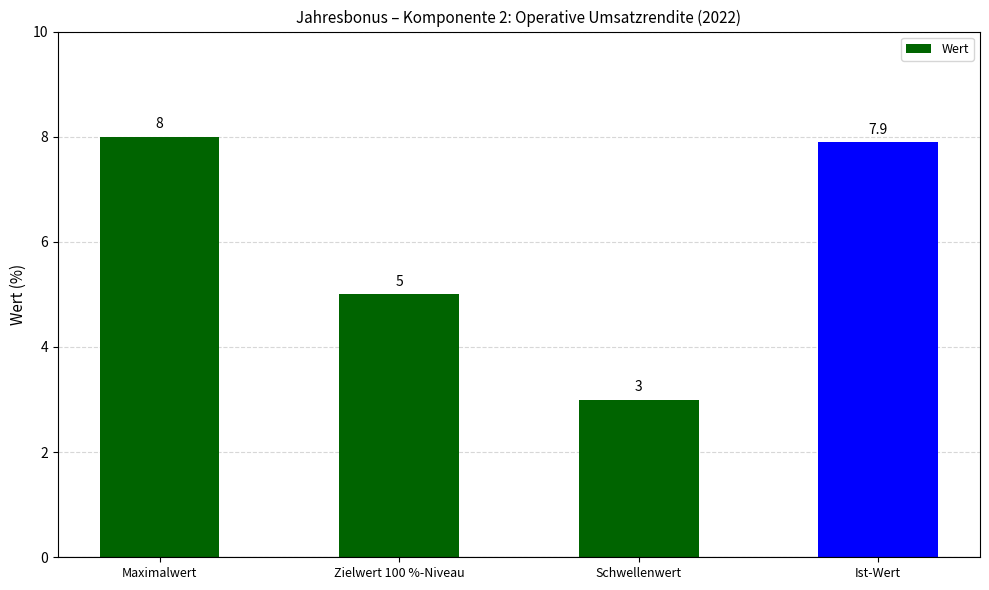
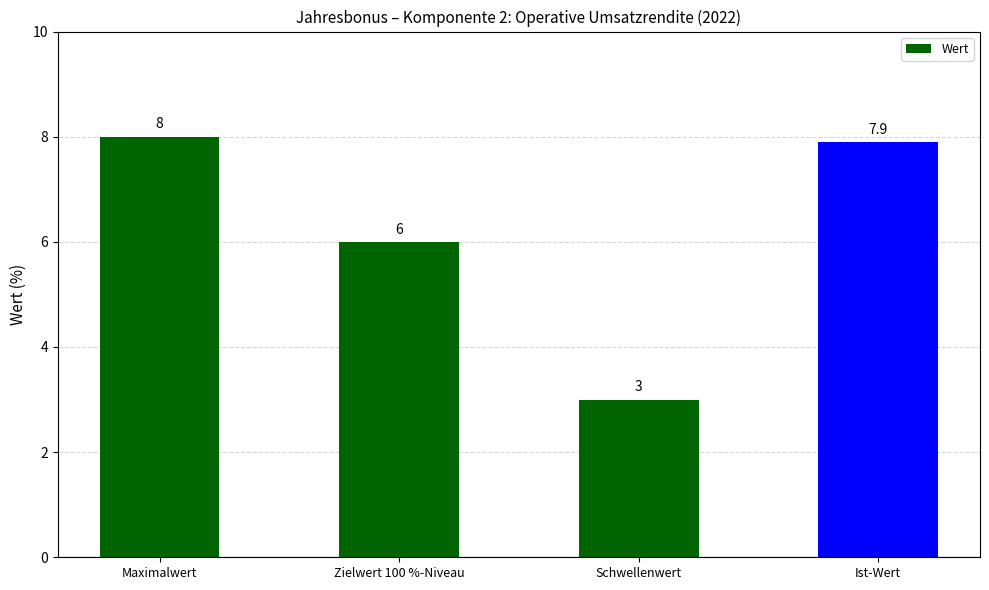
  {
    "Maximalwert": 8,
-   "Zielwert 100 %-Niveau": 5,
+   "Zielwert 100 %-Niveau": 6,
    "Schwellenwert": 3,
    "Ist-Wert": 7.9
  }
